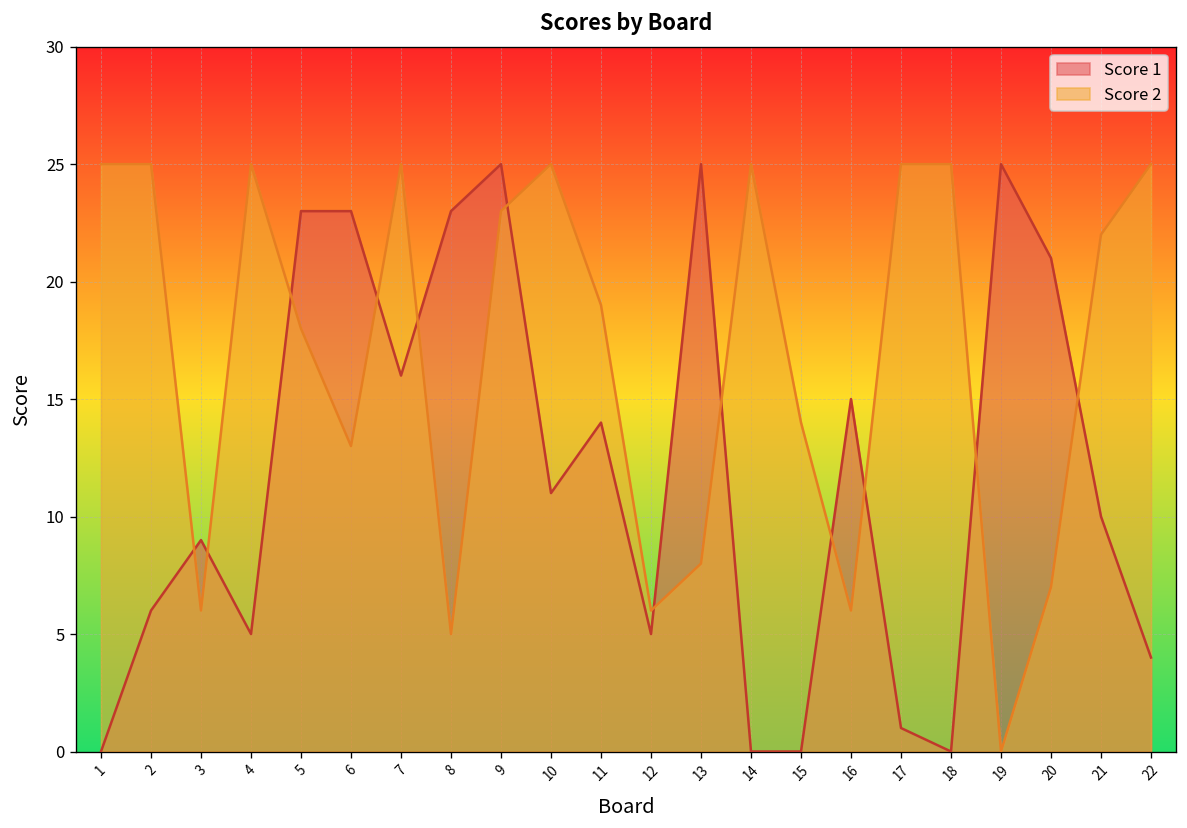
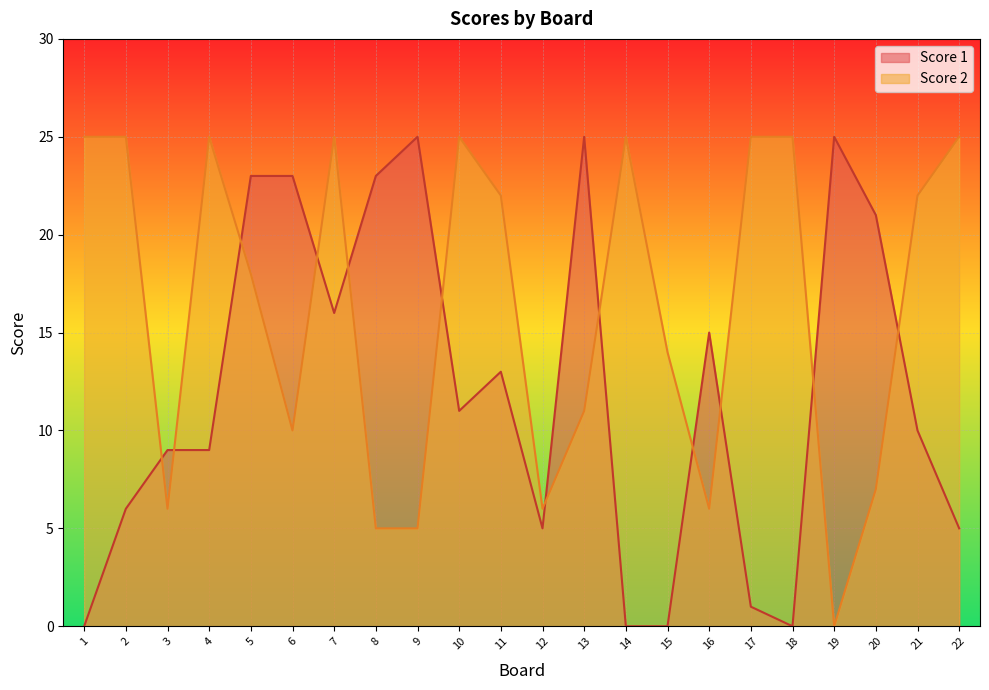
  {
    "Score 1": {
      "1": 0,
      "2": 6,
      "3": 9,
-     "4": 5,
+     "4": 9,
      "5": 23,
      "6": 23,
      "7": 16,
      "8": 23,
      "9": 25,
      "10": 11,
-     "11": 14,
+     "11": 13,
      "12": 5,
      "13": 25,
      "14": 0,
      "15": 0,
      "16": 15,
      "17": 1,
      "18": 0,
      "19": 25,
      "20": 21,
      "21": 10,
-     "22": 4
+     "22": 5
    },
    "Score 2": {
      "1": 25,
      "2": 25,
      "3": 6,
      "4": 25,
      "5": 18,
-     "6": 13,
+     "6": 10,
      "7": 25,
      "8": 5,
-     "9": 23,
+     "9": 5,
      "10": 25,
-     "11": 19,
+     "11": 22,
      "12": 6,
-     "13": 8,
+     "13": 11,
      "14": 25,
      "15": 14,
      "16": 6,
      "17": 25,
      "18": 25,
      "19": 0,
      "20": 7,
      "21": 22,
      "22": 25
    }
  }
